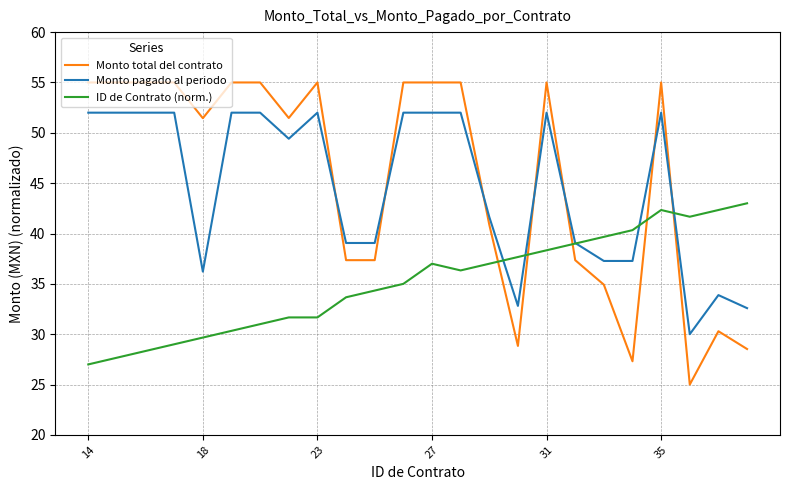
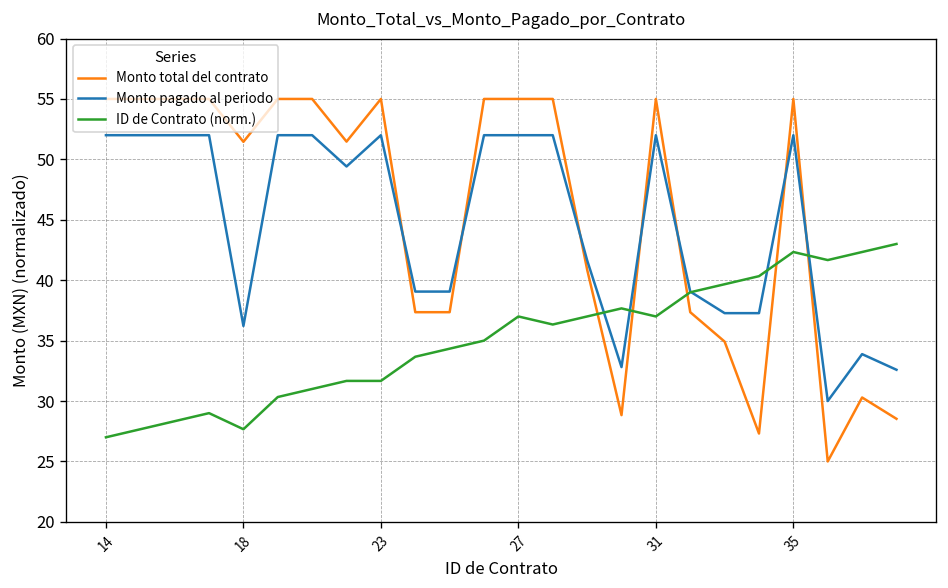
  {
    "Monto total del contrato": {
      "18": 51.5,
      "23": 55.0,
      "27": 55.0,
      "31": 55.0,
      "35": 55.0
    },
    "Monto pagado al periodo": {
      "14": 52.0,
      "18": 36.2,
      "23": 52.0,
      "27": 52.0,
      "31": 52.0,
      "35": 52.0
    },
    "ID de Contrato (norm.)": {
      "14": 27.0,
-     "18": 29.7,
+     "18": 27.7,
      "23": 31.7,
      "27": 37.0,
-     "31": 38.3,
+     "31": 37.0,
      "35": 42.3
    }
  }
